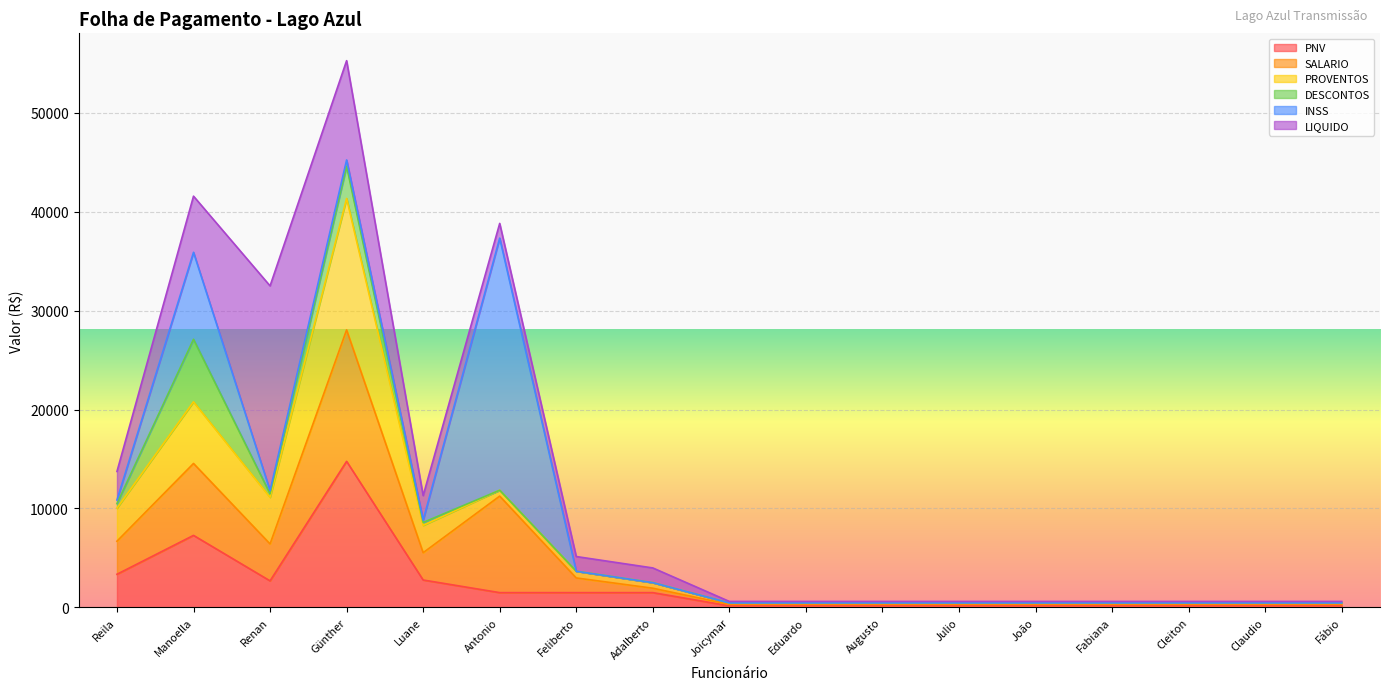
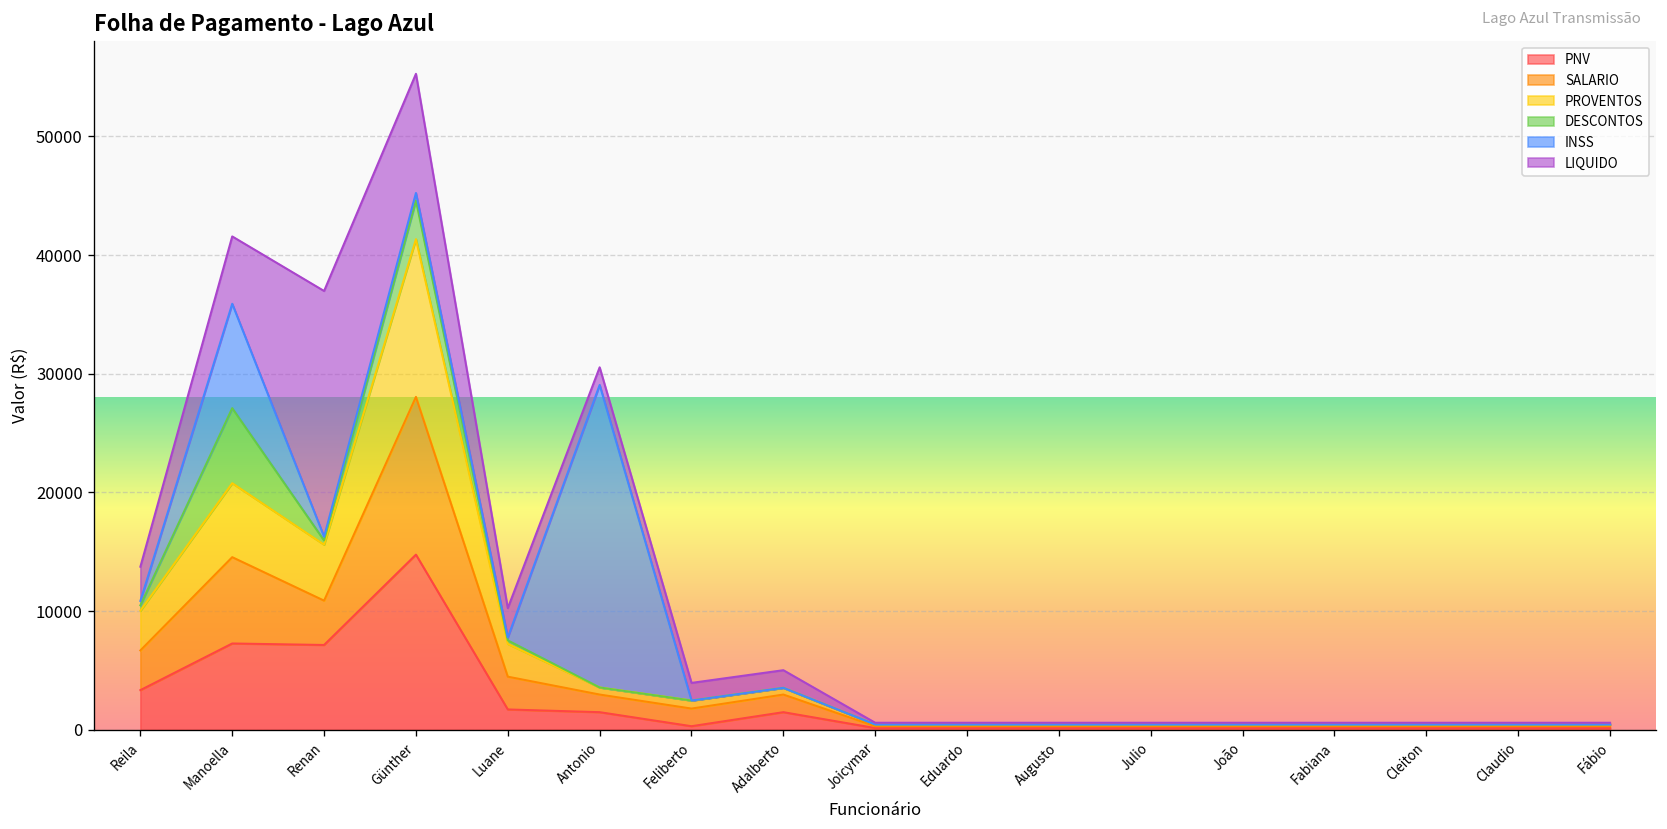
  {
    "PNV": {
      "Reila": 3000,
      "Manoella": 7000,
-     "Renan": 3000,
+     "Renan": 7000,
      "Günther": 15000,
-     "Luane": 3000,
+     "Luane": 2000,
      "Antonio": 1000,
-     "Feliberto": 1000,
+     "Feliberto": 0,
      "Adalberto": 1000
    },
    "SALARIO": {
      "Reila": 3000,
      "Manoella": 7000,
      "Renan": 4000,
      "Günther": 13000,
      "Luane": 3000,
-     "Antonio": 10000,
+     "Antonio": 1000,
      "Feliberto": 1000,
-     "Adalberto": 0
+     "Adalberto": 1000
    },
    "PROVENTOS": {
      "Reila": 3000,
      "Manoella": 6000,
      "Renan": 5000,
      "Günther": 13000,
      "Luane": 3000
    },
    "DESCONTOS": {
      "Reila": 0,
      "Manoella": 6000,
      "Renan": 0,
      "Günther": 3000
    },
    "INSS": {
      "Reila": 0,
      "Manoella": 9000,
      "Renan": 0,
      "Günther": 1000,
      "Antonio": 25000
    },
    "LIQUIDO": {
      "Reila": 3000,
      "Manoella": 6000,
      "Renan": 21000,
      "Günther": 10000,
      "Luane": 2000,
      "Antonio": 1000,
      "Feliberto": 1000,
      "Adalberto": 1000
    }
  }
